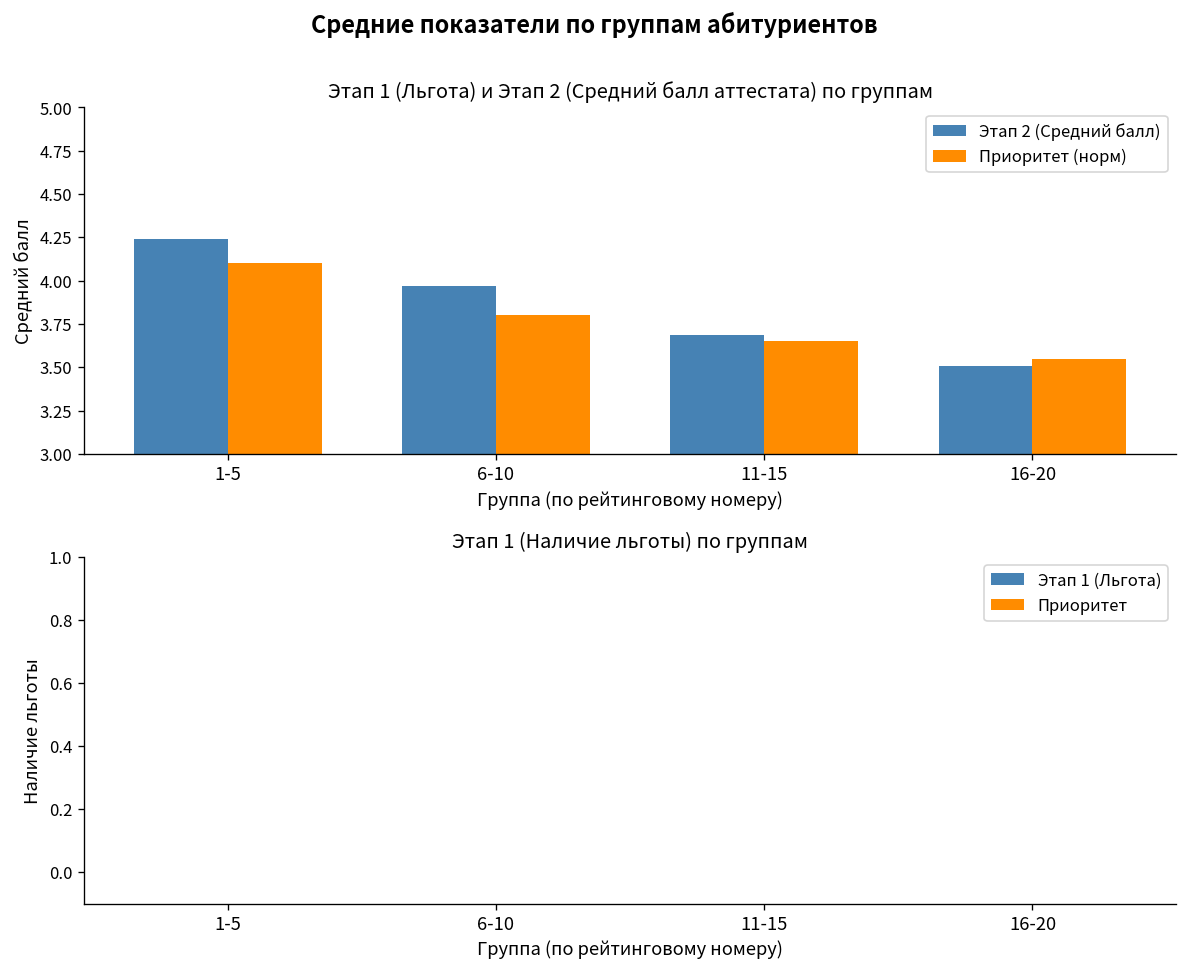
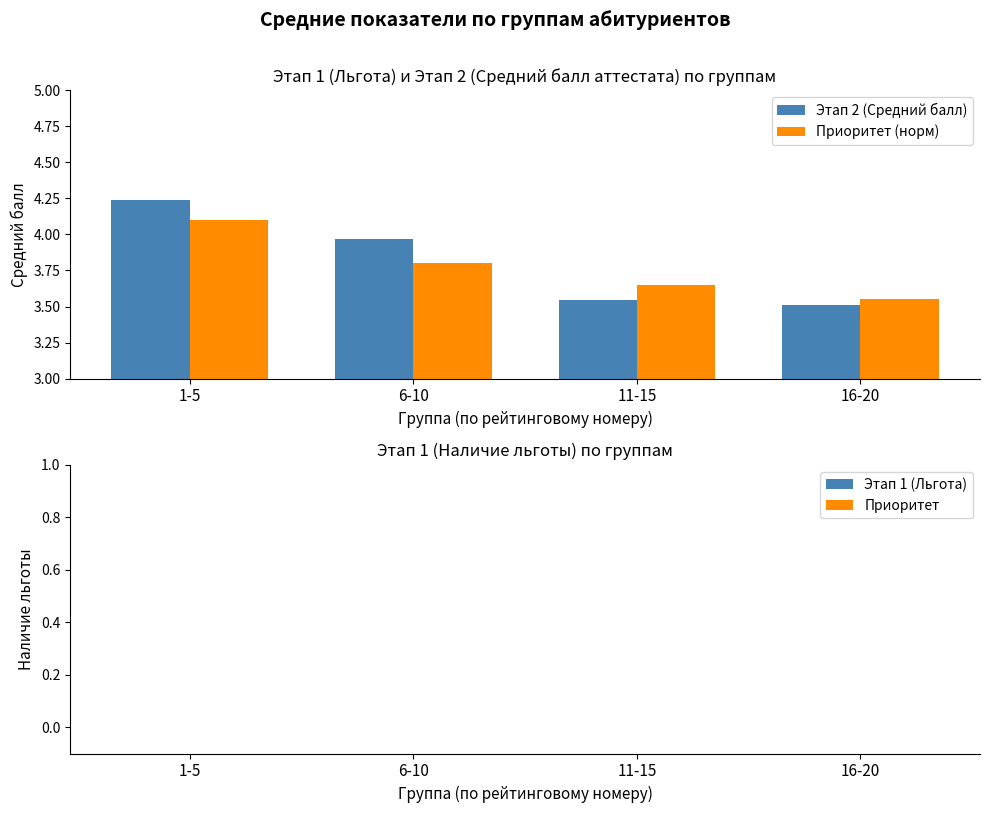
  {
    "Этап 1 (Льгота) и Этап 2 (Средний балл аттестата) по группам": {
      "Этап 2 (Средний балл)": {
        "1-5": 4.24,
        "6-10": 3.97,
-       "11-15": 3.69,
+       "11-15": 3.55,
        "16-20": 3.51
      },
      "Приоритет (норм)": {
        "1-5": 4.10,
        "6-10": 3.80,
        "11-15": 3.65,
        "16-20": 3.55
      }
    },
    "Этап 1 (Наличие льготы) по группам": {
      "Этап 1 (Льгота)": {
        "1-5": 0.00,
        "6-10": 0.00,
        "11-15": 0.00,
        "16-20": 0.00
      },
      "Приоритет": {
        "1-5": 0.00,
        "6-10": 0.00,
        "11-15": 0.00,
        "16-20": 0.00
      }
    }
  }
